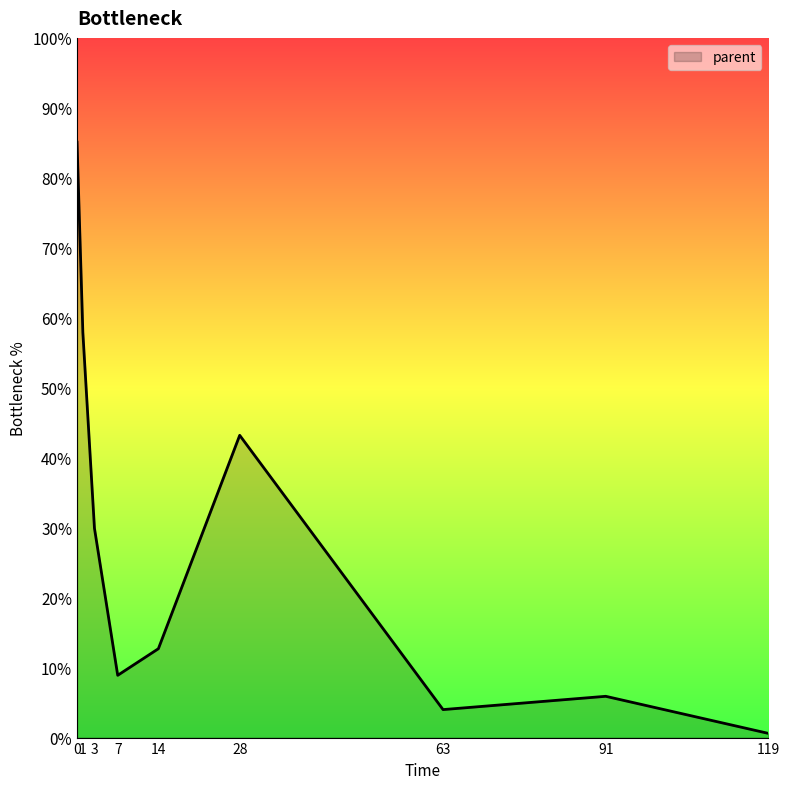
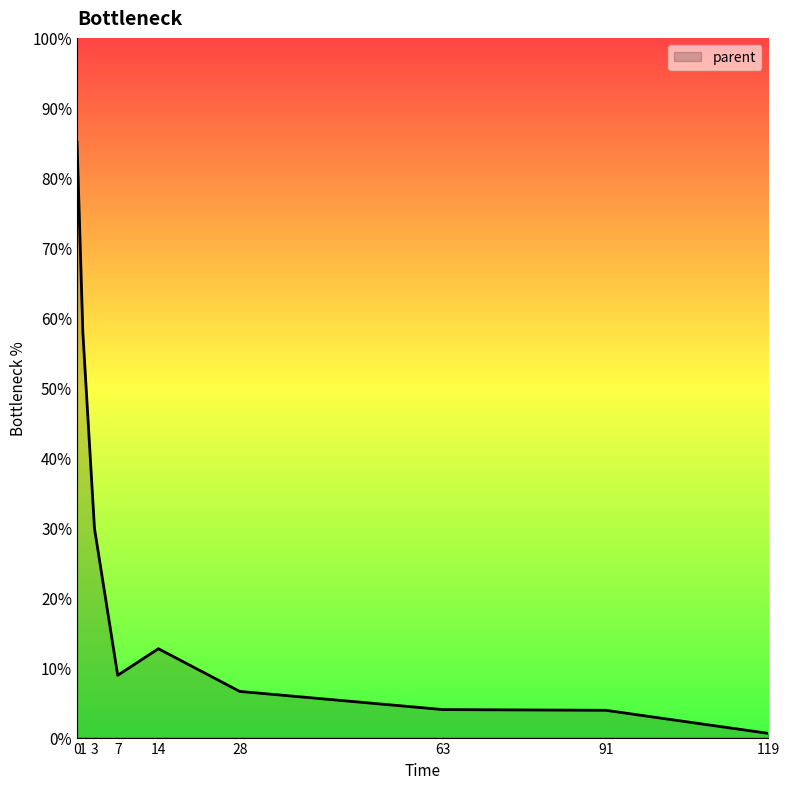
  {
    "3": "30%",
    "7": "9%",
    "14": "13%",
-   "28": "43%",
+   "28": "7%",
    "63": "4%",
-   "91": "6%",
+   "91": "4%",
    "119": "1%"
  }
